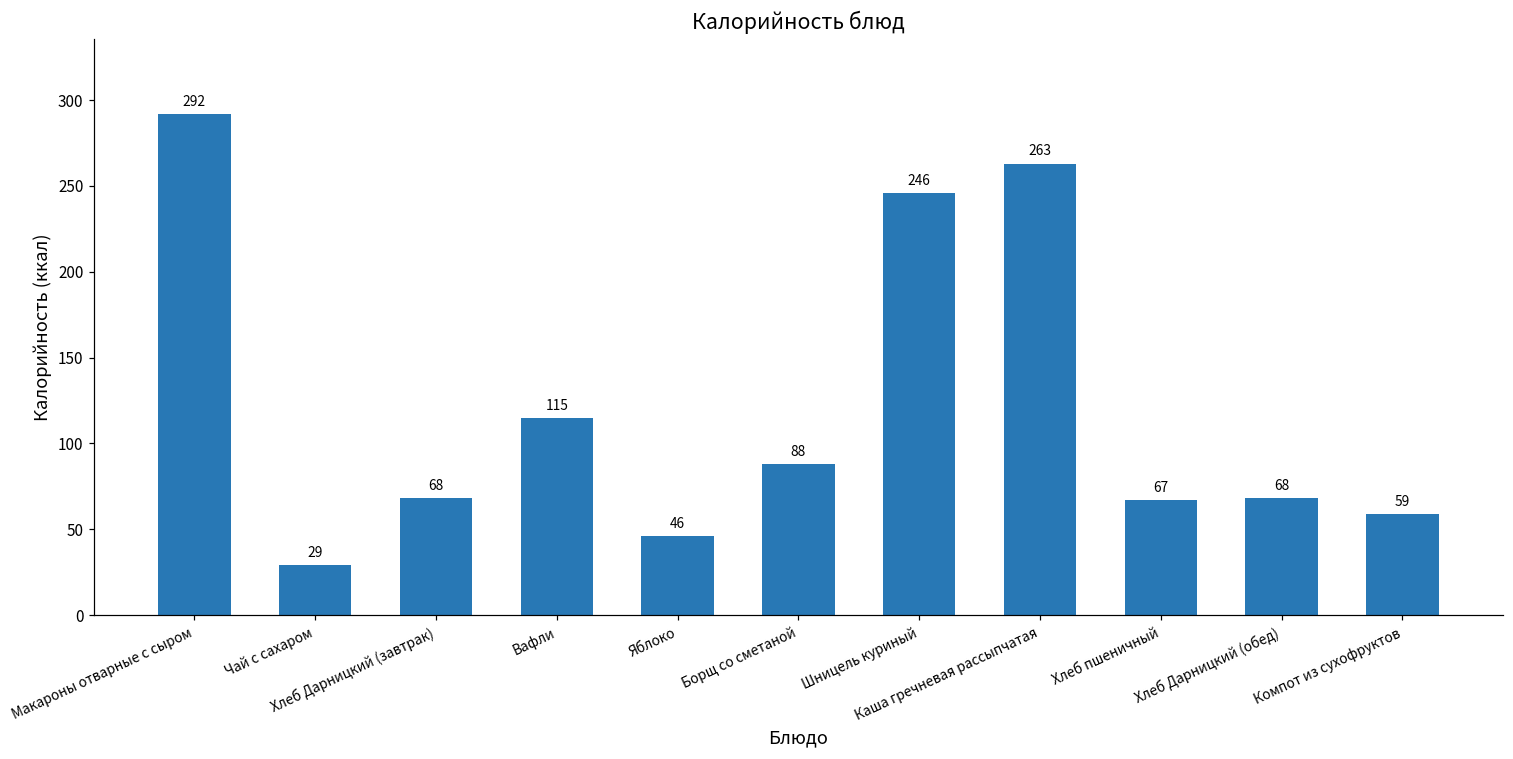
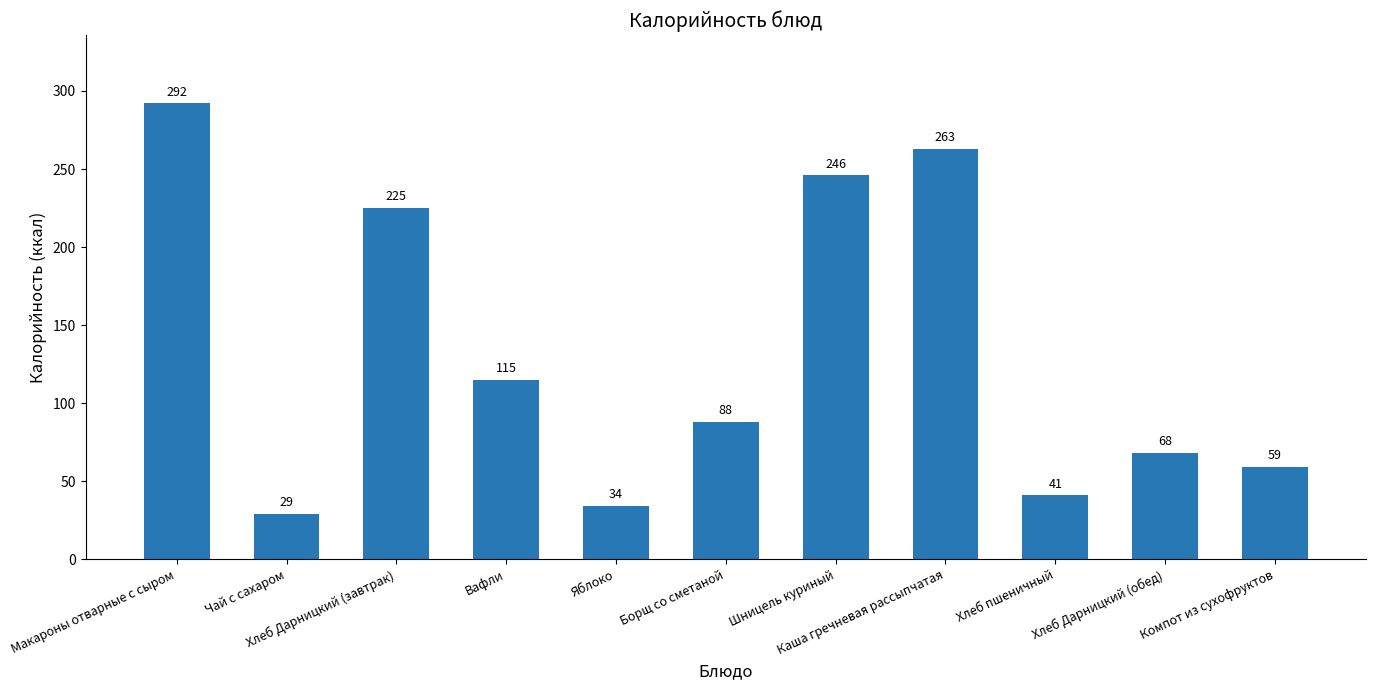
  {
    "Макароны отварные с сыром": 292,
    "Чай с сахаром": 29,
-   "Хлеб Дарницкий (завтрак)": 68,
+   "Хлеб Дарницкий (завтрак)": 225,
    "Вафли": 115,
-   "Яблоко": 46,
+   "Яблоко": 34,
    "Борщ со сметаной": 88,
    "Шницель куриный": 246,
    "Каша гречневая рассыпчатая": 263,
-   "Хлеб пшеничный": 67,
+   "Хлеб пшеничный": 41,
    "Хлеб Дарницкий (обед)": 68,
    "Компот из сухофруктов": 59
  }
